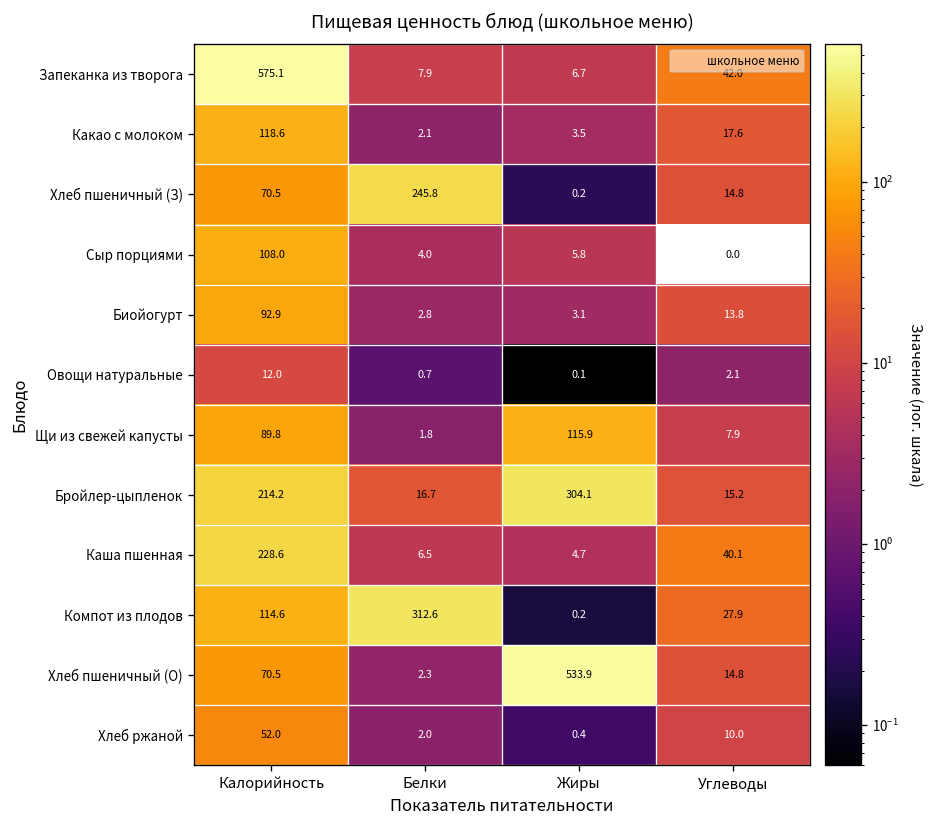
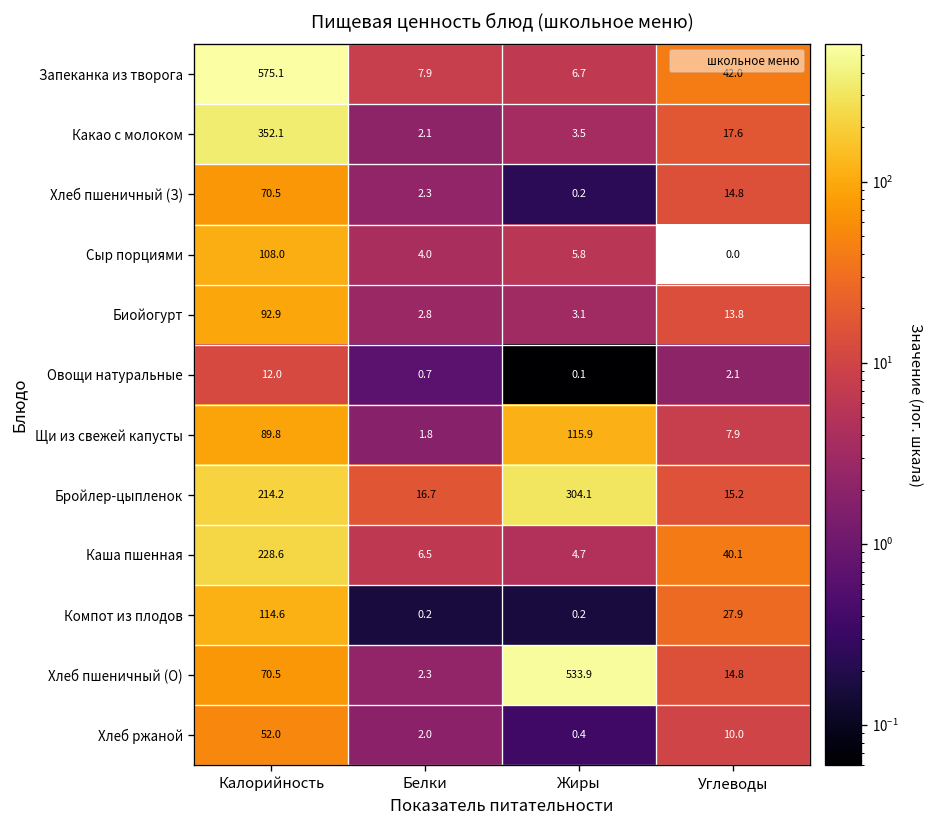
  {
    "Запеканка из творога": {
      "Калорийность": 575.1,
      "Белки": 7.9,
      "Жиры": 6.7
    },
    "Какао с молоком": {
-     "Калорийность": 118.6,
+     "Калорийность": 352.1,
      "Белки": 2.1,
      "Жиры": 3.5,
      "Углеводы": 17.6
    },
    "Хлеб пшеничный (З)": {
      "Калорийность": 70.5,
-     "Белки": 245.8,
+     "Белки": 2.3,
      "Жиры": 0.2,
      "Углеводы": 14.8
    },
    "Сыр порциями": {
      "Калорийность": 108.0,
      "Белки": 4.0,
      "Жиры": 5.8,
      "Углеводы": 0.0
    },
    "Биойогурт": {
      "Калорийность": 92.9,
      "Белки": 2.8,
      "Жиры": 3.1,
      "Углеводы": 13.8
    },
    "Овощи натуральные": {
      "Калорийность": 12.0,
      "Белки": 0.7,
      "Жиры": 0.1,
      "Углеводы": 2.1
    },
    "Щи из свежей капусты": {
      "Калорийность": 89.8,
      "Белки": 1.8,
      "Жиры": 115.9,
      "Углеводы": 7.9
    },
    "Бройлер-цыпленок": {
      "Калорийность": 214.2,
      "Белки": 16.7,
      "Жиры": 304.1,
      "Углеводы": 15.2
    },
    "Каша пшенная": {
      "Калорийность": 228.6,
      "Белки": 6.5,
      "Жиры": 4.7,
      "Углеводы": 40.1
    },
    "Компот из плодов": {
      "Калорийность": 114.6,
-     "Белки": 312.6,
+     "Белки": 0.2,
      "Жиры": 0.2,
      "Углеводы": 27.9
    },
    "Хлеб пшеничный (О)": {
      "Калорийность": 70.5,
      "Белки": 2.3,
      "Жиры": 533.9,
      "Углеводы": 14.8
    },
    "Хлеб ржаной": {
      "Калорийность": 52.0,
      "Белки": 2.0,
      "Жиры": 0.4,
      "Углеводы": 10.0
    }
  }
